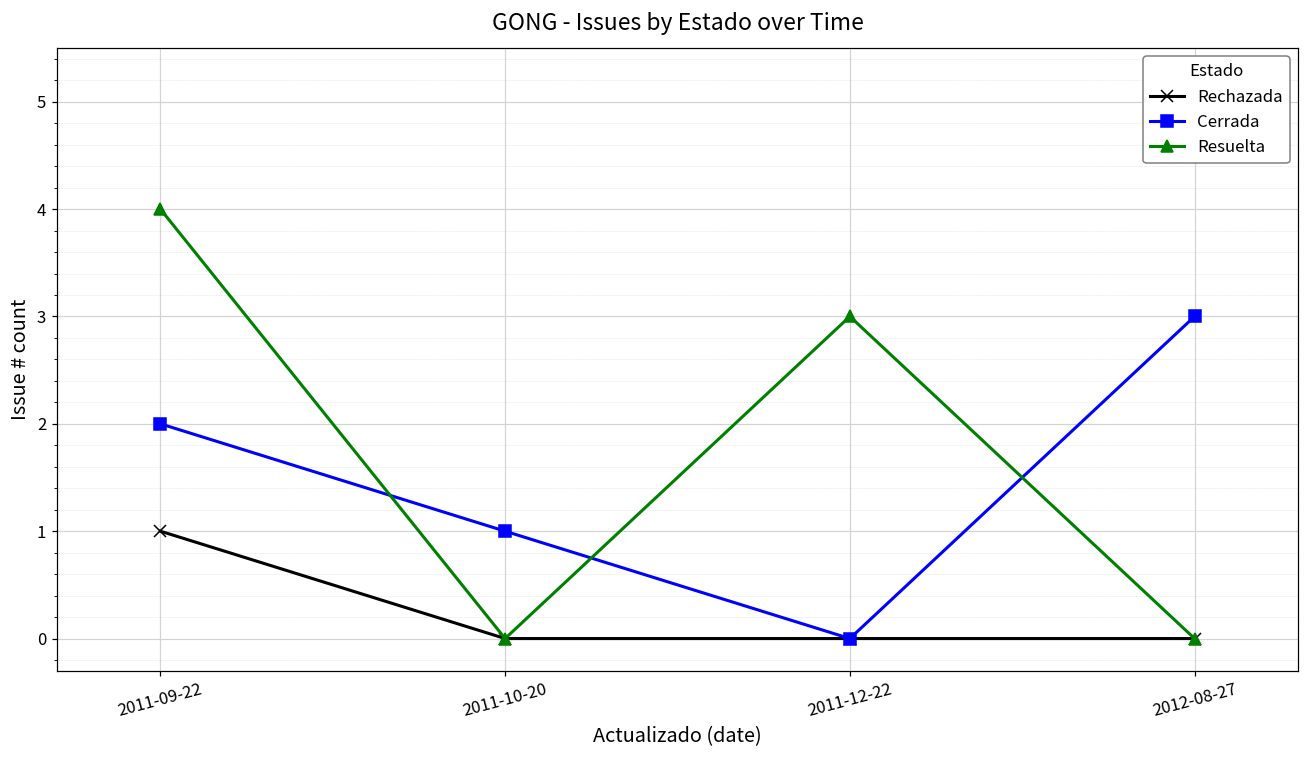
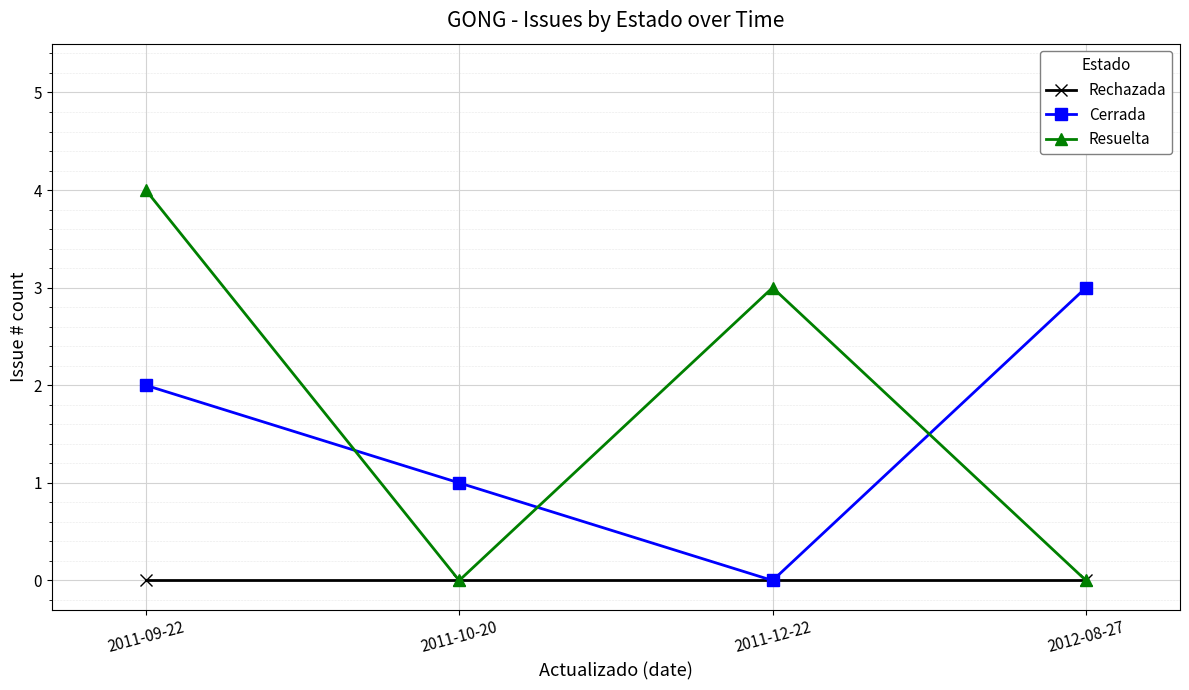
  {
    "Rechazada": {
-     "2011-09-22": 1
+     "2011-09-22": 0
    },
    "Cerrada": {
      "2011-09-22": 2,
      "2011-10-20": 1,
      "2012-08-27": 3
    },
    "Resuelta": {
      "2011-09-22": 4,
      "2011-12-22": 3
    }
  }
